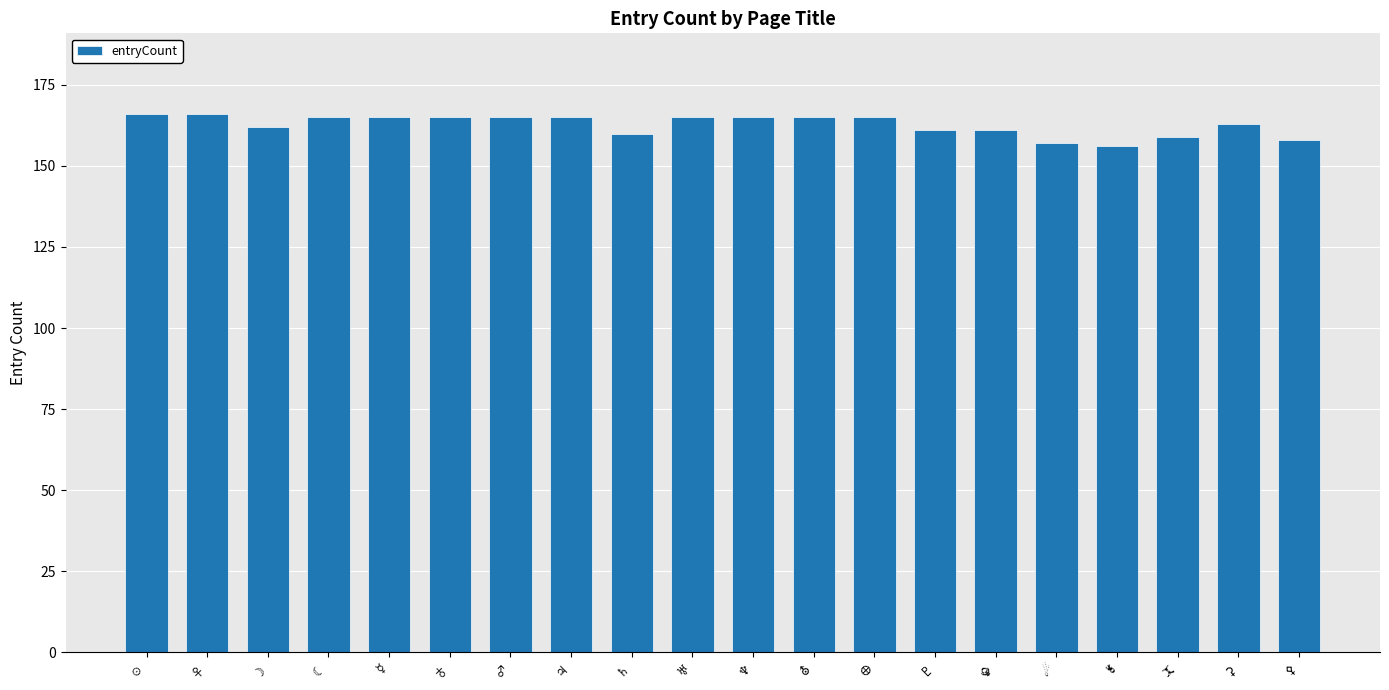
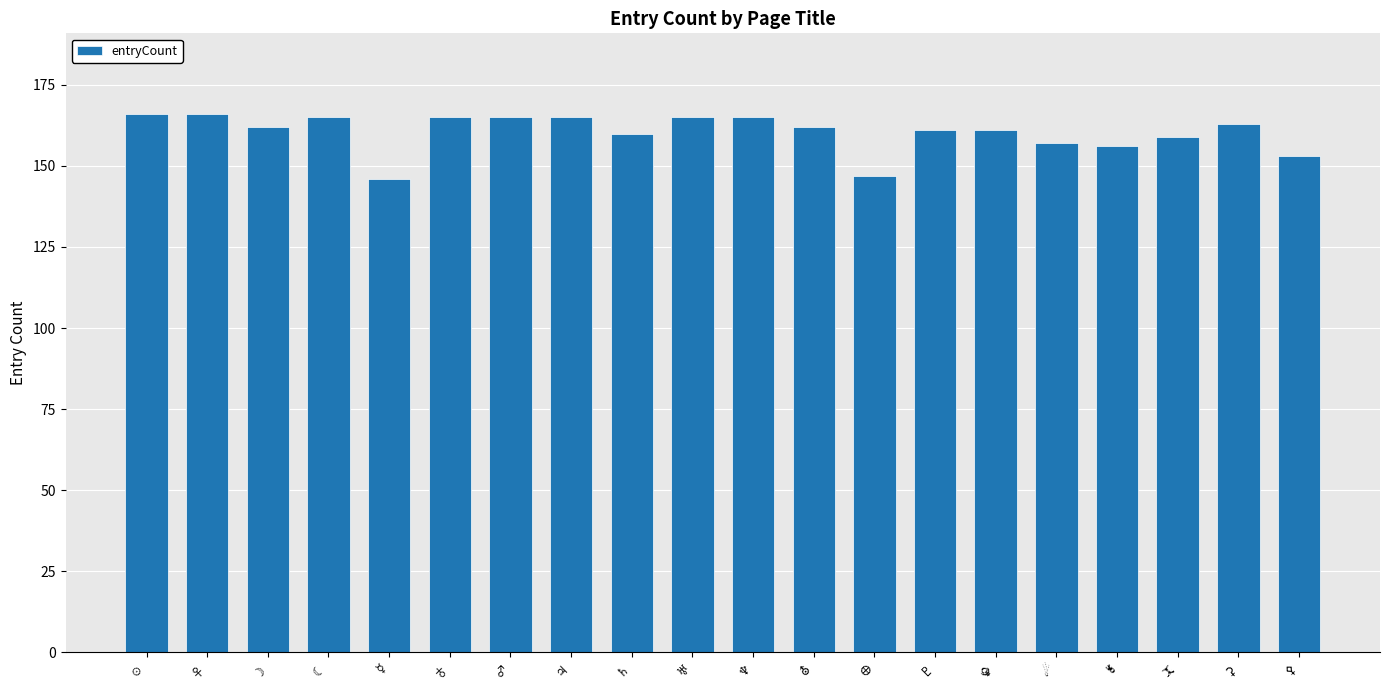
  {
    "☉": 166,
    "♀": 166,
    "☽": 162,
    "☾": 165,
-   "☿": 165,
+   "☿": 146,
    "♁": 165,
    "♂": 165,
    "♃": 165,
    "♄": 160,
    "♅": 165,
    "♆": 165,
-   "⛢": 165,
-   "🜨": 165,
+   "⛢": 162,
+   "🜨": 147,
    "♇": 161,
    "⯓": 161,
    "☄": 157,
    "⯉": 156,
    "⯰": 159,
    "⚳": 163,
-   "⚴": 158
+   "⚴": 153
  }
